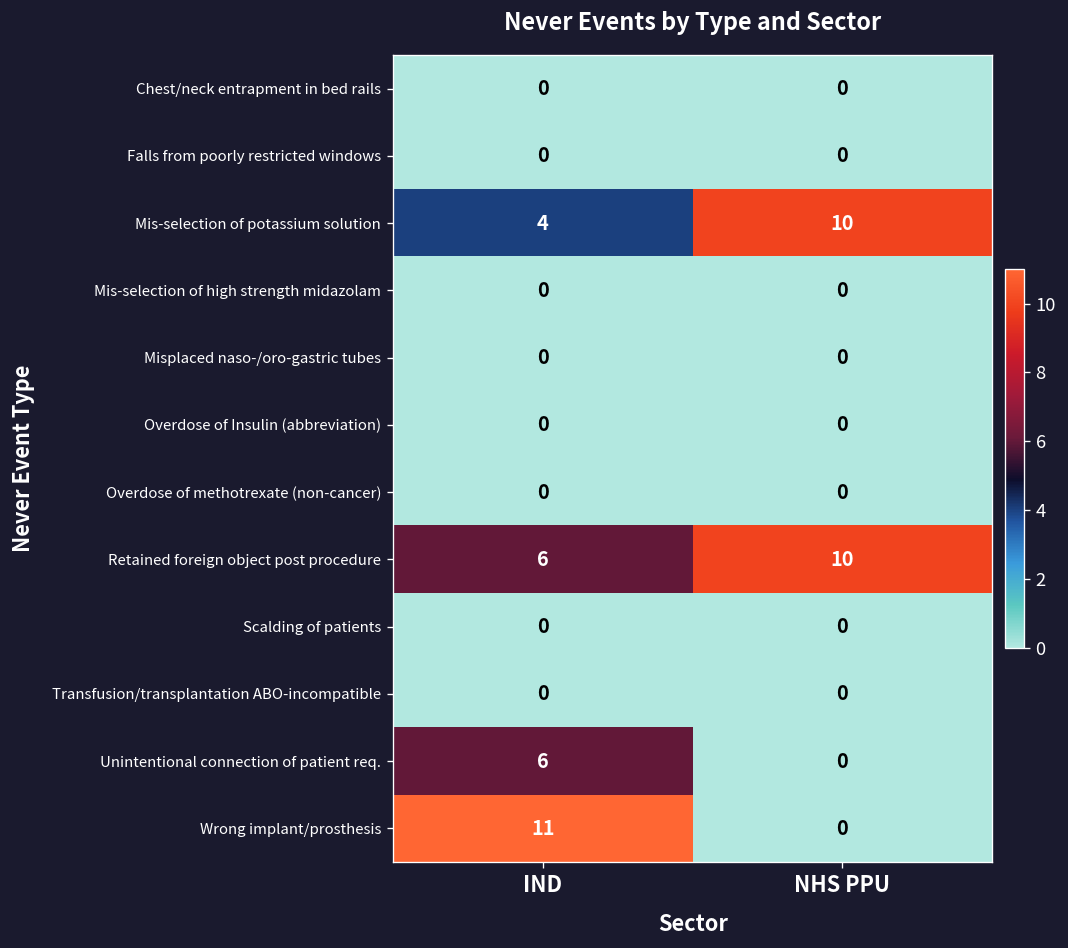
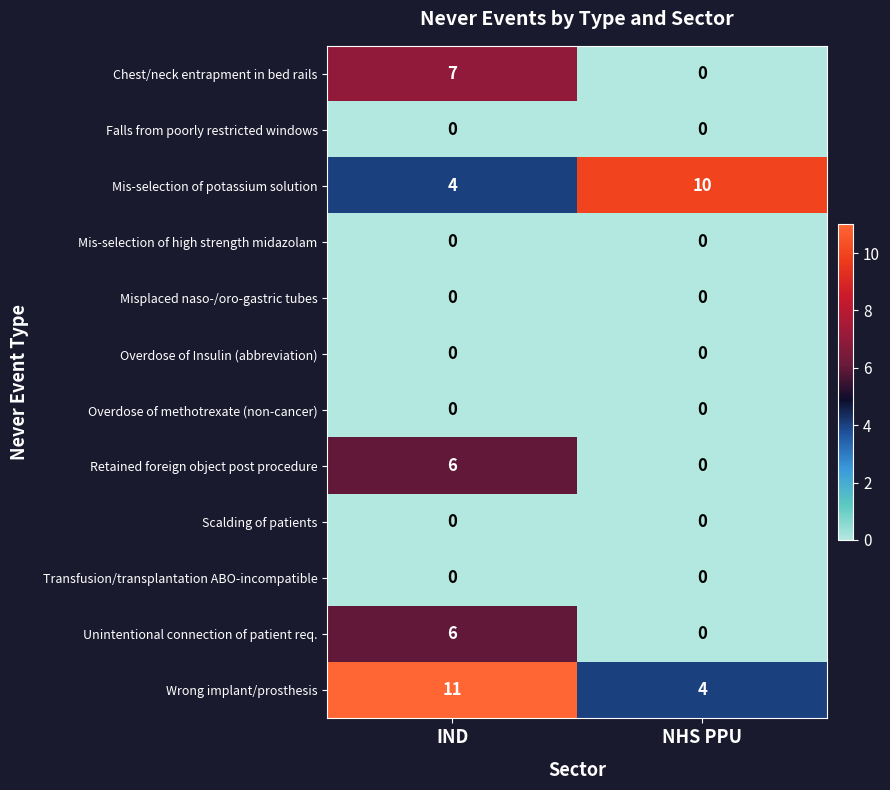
  {
    "Chest/neck entrapment in bed rails": {
-     "IND": 0,
+     "IND": 7,
      "NHS PPU": 0
    },
    "Falls from poorly restricted windows": {
      "IND": 0,
      "NHS PPU": 0
    },
    "Mis-selection of potassium solution": {
      "IND": 4,
      "NHS PPU": 10
    },
    "Mis-selection of high strength midazolam": {
      "IND": 0,
      "NHS PPU": 0
    },
    "Misplaced naso-/oro-gastric tubes": {
      "IND": 0,
      "NHS PPU": 0
    },
    "Overdose of Insulin (abbreviation)": {
      "IND": 0,
      "NHS PPU": 0
    },
    "Overdose of methotrexate (non-cancer)": {
      "IND": 0,
      "NHS PPU": 0
    },
    "Retained foreign object post procedure": {
      "IND": 6,
-     "NHS PPU": 10
+     "NHS PPU": 0
    },
    "Scalding of patients": {
      "IND": 0,
      "NHS PPU": 0
    },
    "Transfusion/transplantation ABO-incompatible": {
      "IND": 0,
      "NHS PPU": 0
    },
    "Unintentional connection of patient req.": {
      "IND": 6,
      "NHS PPU": 0
    },
    "Wrong implant/prosthesis": {
      "IND": 11,
-     "NHS PPU": 0
+     "NHS PPU": 4
    }
  }
